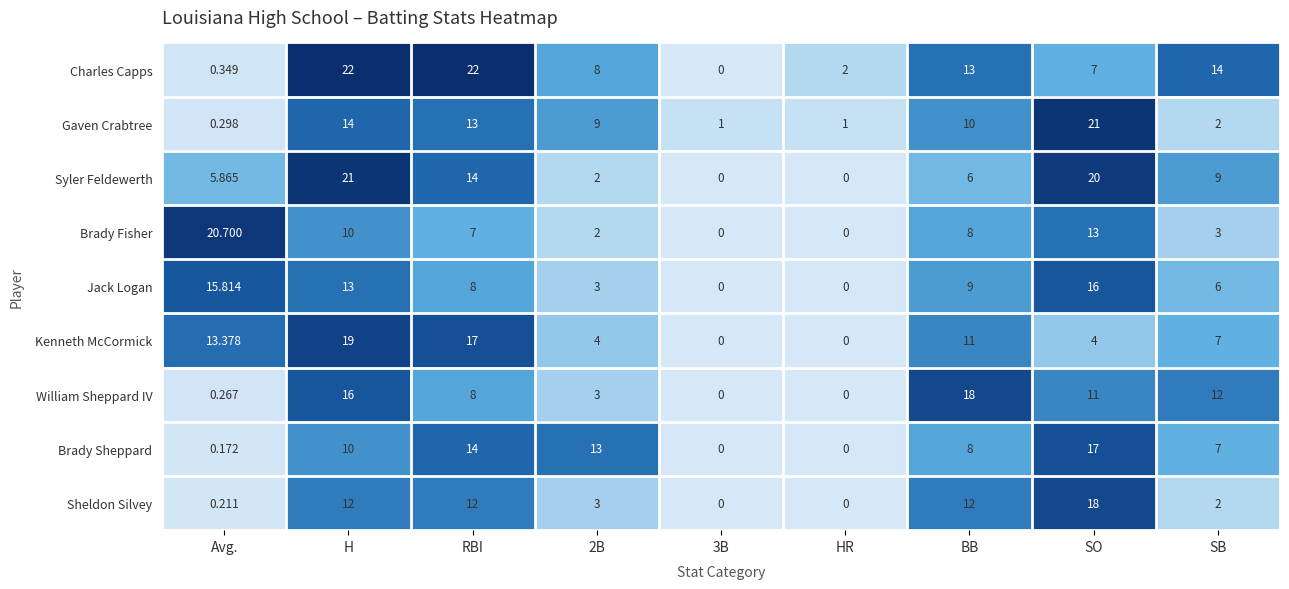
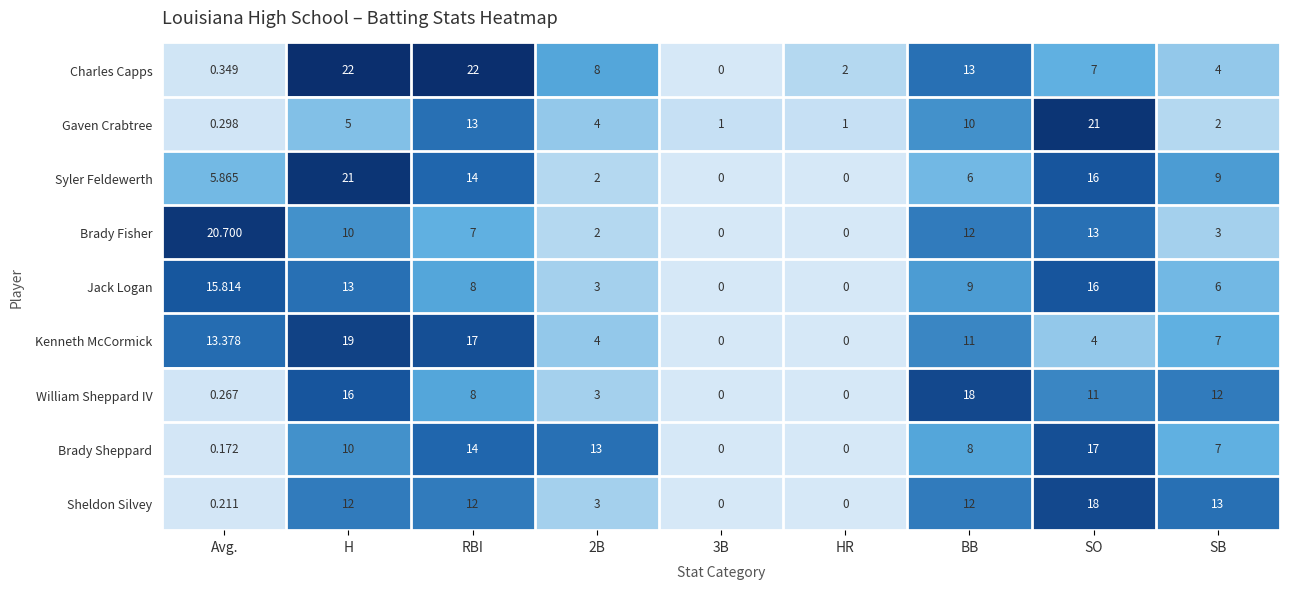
  {
    "Charles Capps": {
      "Avg.": 0.349,
      "H": 22,
      "RBI": 22,
      "2B": 8,
      "3B": 0,
      "HR": 2,
      "BB": 13,
      "SO": 7,
-     "SB": 14
+     "SB": 4
    },
    "Gaven Crabtree": {
      "Avg.": 0.298,
-     "H": 14,
+     "H": 5,
      "RBI": 13,
-     "2B": 9,
+     "2B": 4,
      "3B": 1,
      "HR": 1,
      "BB": 10,
      "SO": 21,
      "SB": 2
    },
    "Syler Feldewerth": {
      "Avg.": 5.865,
      "H": 21,
      "RBI": 14,
      "2B": 2,
      "3B": 0,
      "HR": 0,
      "BB": 6,
-     "SO": 20,
+     "SO": 16,
      "SB": 9
    },
    "Brady Fisher": {
      "Avg.": 20.700,
      "H": 10,
      "RBI": 7,
      "2B": 2,
      "3B": 0,
      "HR": 0,
-     "BB": 8,
+     "BB": 12,
      "SO": 13,
      "SB": 3
    },
    "Jack Logan": {
      "Avg.": 15.814,
      "H": 13,
      "RBI": 8,
      "2B": 3,
      "3B": 0,
      "HR": 0,
      "BB": 9,
      "SO": 16,
      "SB": 6
    },
    "Kenneth McCormick": {
      "Avg.": 13.378,
      "H": 19,
      "RBI": 17,
      "2B": 4,
      "3B": 0,
      "HR": 0,
      "BB": 11,
      "SO": 4,
      "SB": 7
    },
    "William Sheppard IV": {
      "Avg.": 0.267,
      "H": 16,
      "RBI": 8,
      "2B": 3,
      "3B": 0,
      "HR": 0,
      "BB": 18,
      "SO": 11,
      "SB": 12
    },
    "Brady Sheppard": {
      "Avg.": 0.172,
      "H": 10,
      "RBI": 14,
      "2B": 13,
      "3B": 0,
      "HR": 0,
      "BB": 8,
      "SO": 17,
      "SB": 7
    },
    "Sheldon Silvey": {
      "Avg.": 0.211,
      "H": 12,
      "RBI": 12,
      "2B": 3,
      "3B": 0,
      "HR": 0,
      "BB": 12,
      "SO": 18,
-     "SB": 2
+     "SB": 13
    }
  }
